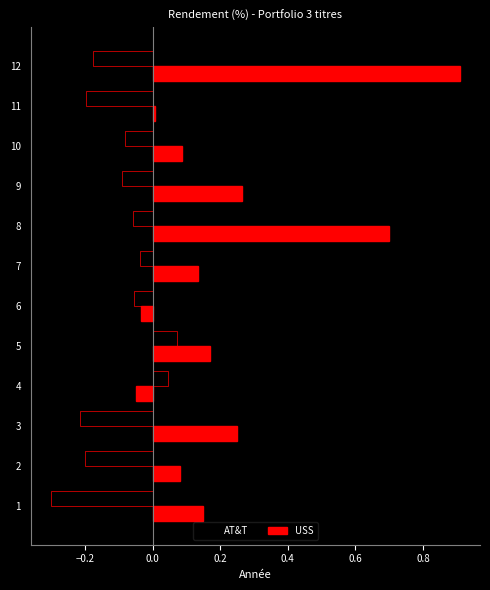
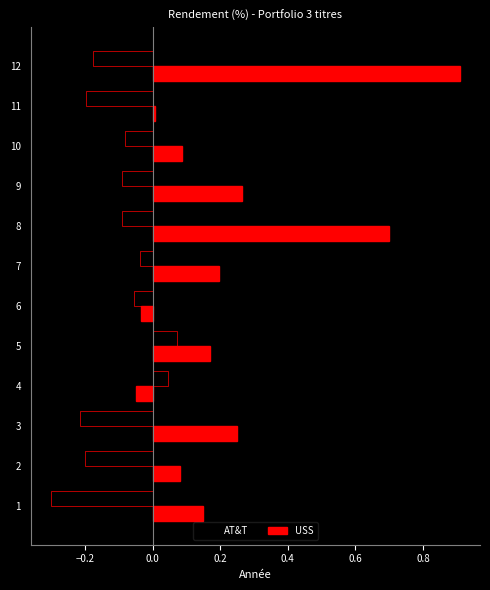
  {
    "AT&T": {
      "12": -0.18,
      "11": -0.20,
      "10": -0.08,
      "9": -0.09,
-     "8": -0.06,
+     "8": -0.09,
      "7": -0.04,
      "6": -0.06,
      "5": 0.07,
      "4": 0.05,
      "3": -0.22,
      "2": -0.20,
      "1": -0.30
    },
    "USS": {
      "12": 0.91,
      "10": 0.09,
      "9": 0.26,
      "8": 0.70,
-     "7": 0.13,
+     "7": 0.20,
      "6": -0.04,
      "5": 0.17,
      "4": -0.05,
      "3": 0.25,
      "2": 0.08,
      "1": 0.15
    }
  }
